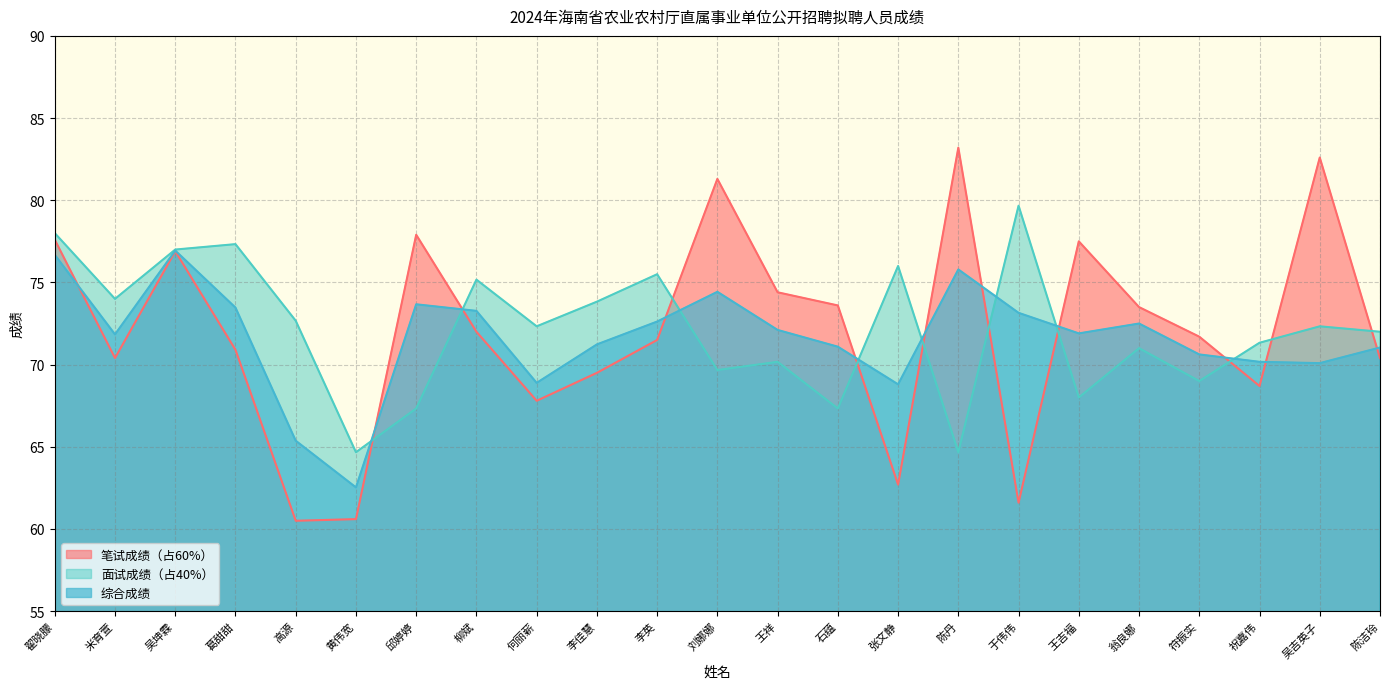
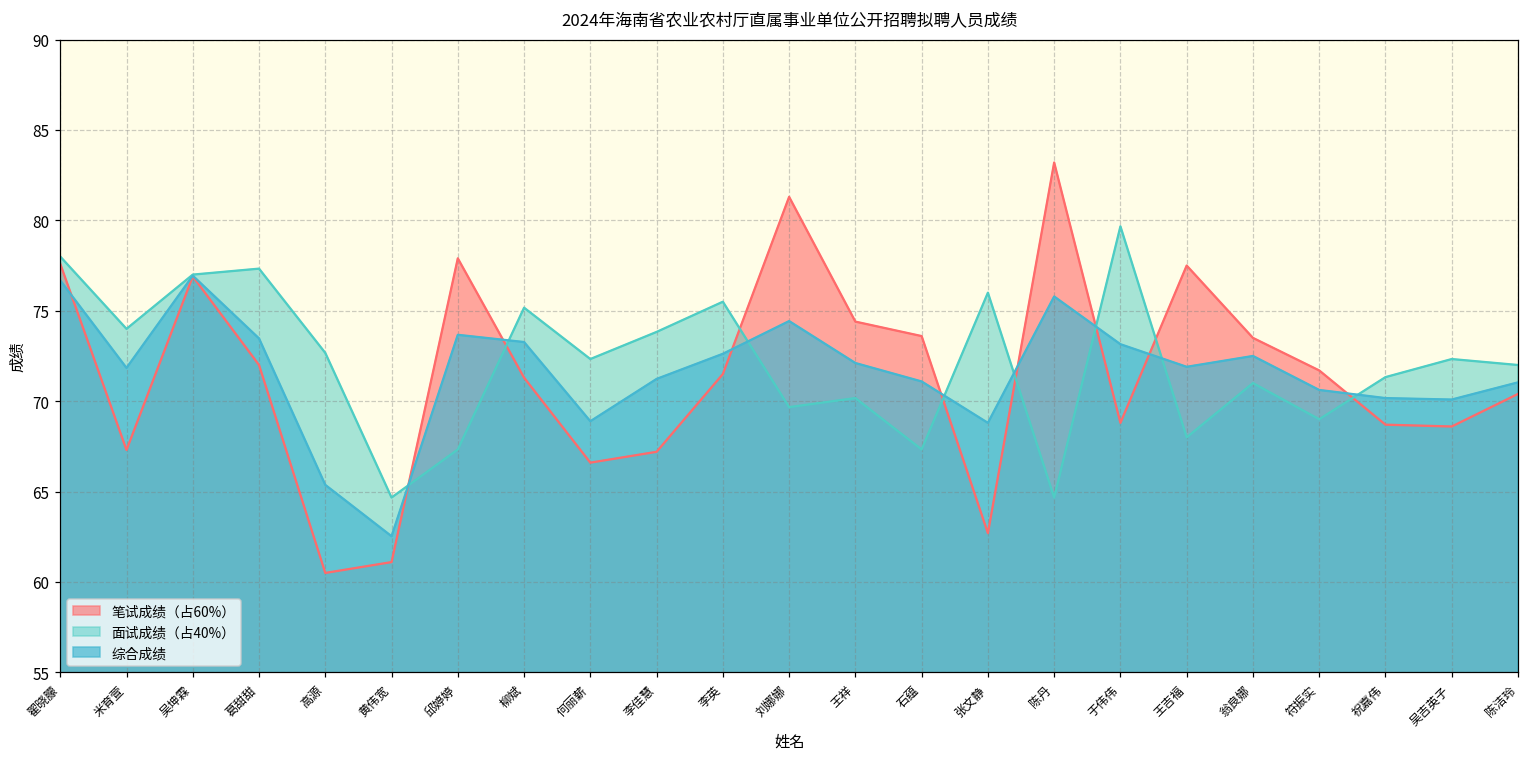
  {
    "笔试成绩（占60%）": {
      "翟晓朦": 77.6,
-     "米育萱": 70.4,
-     "葛甜甜": 70.9,
+     "米育萱": 67.3,
+     "葛甜甜": 72.0,
      "高源": 60.5,
-     "黄伟宽": 60.6,
+     "黄伟宽": 61.1,
      "邱婷婷": 77.9,
-     "柳斌": 72.0,
-     "何丽薪": 67.8,
-     "李佳慧": 69.5,
+     "柳斌": 71.3,
+     "何丽薪": 66.6,
+     "李佳慧": 67.2,
      "李英": 71.5,
      "刘娜娜": 81.3,
      "王祥": 74.4,
      "石蕴": 73.6,
      "张文静": 62.7,
      "陈丹": 83.2,
-     "于伟伟": 61.6,
+     "于伟伟": 68.8,
      "王吉福": 77.5,
      "翁良娜": 73.5,
      "符振实": 71.7,
      "祝嘉伟": 68.7,
-     "吴吉英子": 82.6,
+     "吴吉英子": 68.6,
      "陈洁玲": 70.4
    }
  }
